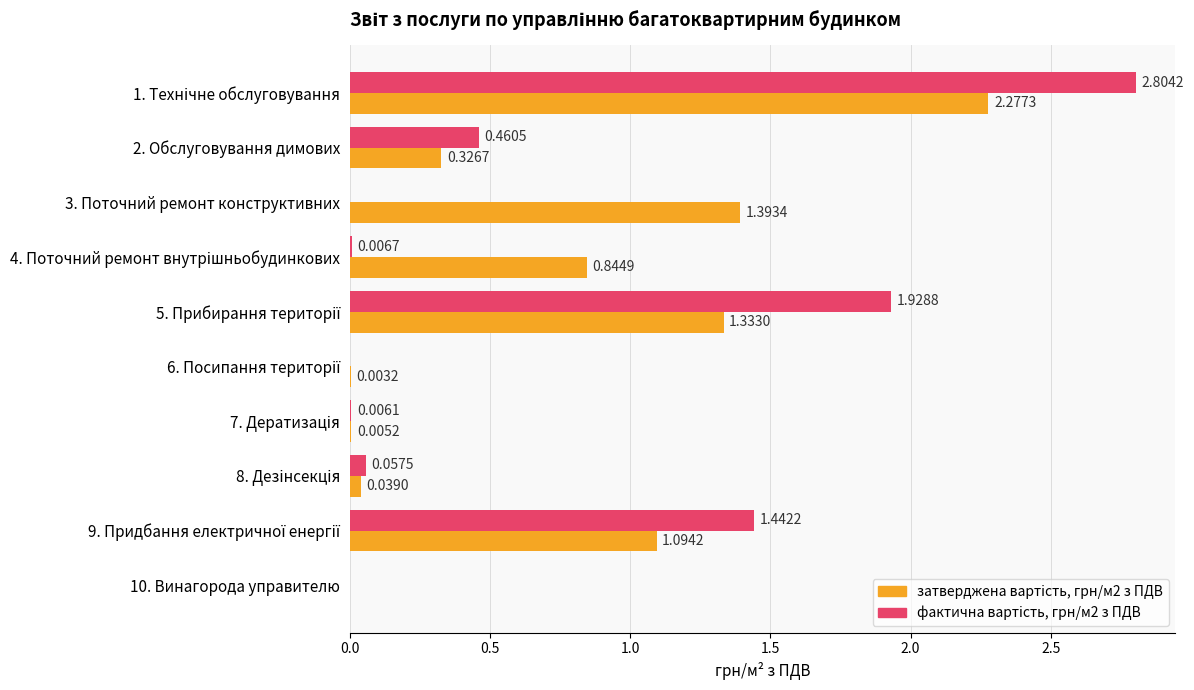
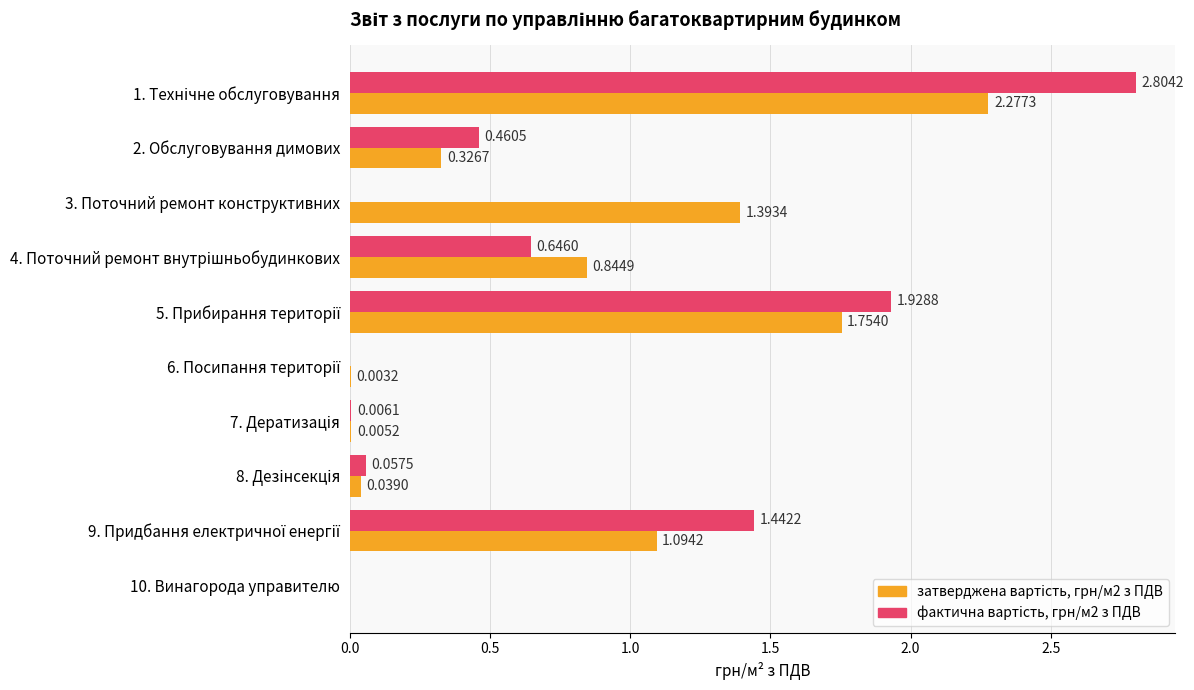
  {
    "затверджена вартість, грн/м2 з ПДВ": {
      "1. Технічне обслуговування": 2.2773,
      "2. Обслуговування димових": 0.3267,
      "3. Поточний ремонт конструктивних": 1.3934,
      "4. Поточний ремонт внутрішньобудинкових": 0.8449,
-     "5. Прибирання території": 1.3330,
+     "5. Прибирання території": 1.7540,
      "6. Посипання території": 0.0032,
      "7. Дератизація": 0.0052,
      "8. Дезінсекція": 0.0390,
      "9. Придбання електричної енергії": 1.0942
    },
    "фактична вартість, грн/м2 з ПДВ": {
      "1. Технічне обслуговування": 2.8042,
      "2. Обслуговування димових": 0.4605,
-     "4. Поточний ремонт внутрішньобудинкових": 0.0067,
+     "4. Поточний ремонт внутрішньобудинкових": 0.6460,
      "5. Прибирання території": 1.9288,
      "7. Дератизація": 0.0061,
      "8. Дезінсекція": 0.0575,
      "9. Придбання електричної енергії": 1.4422
    }
  }
